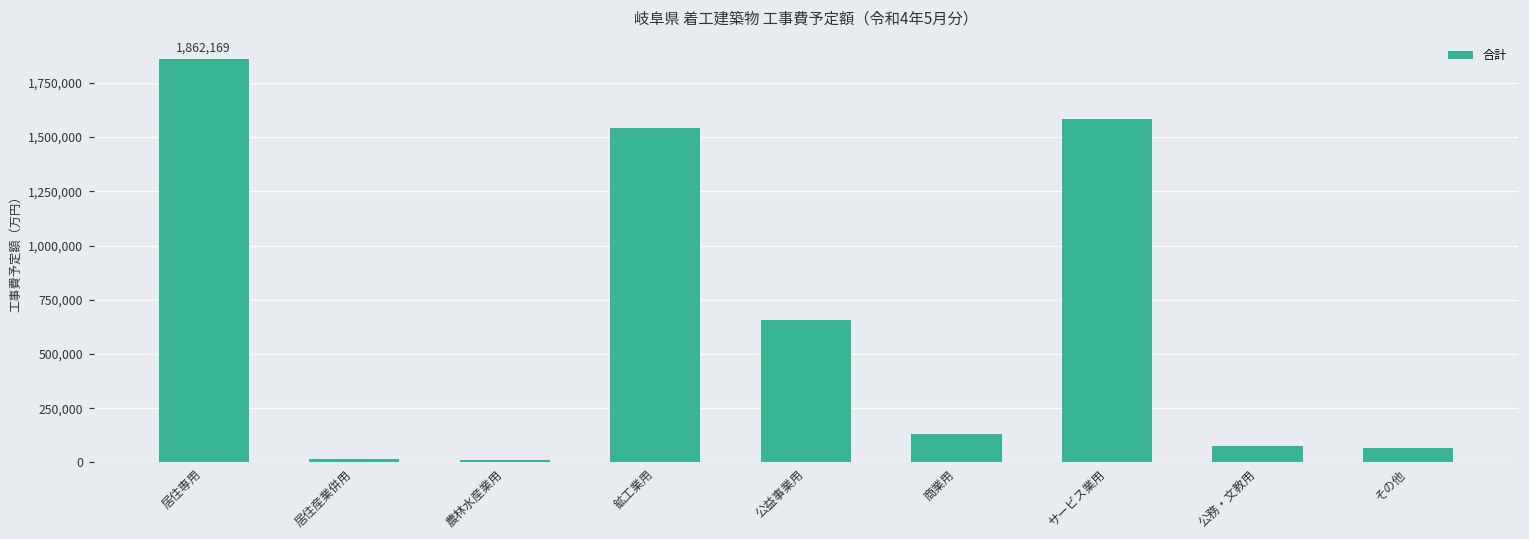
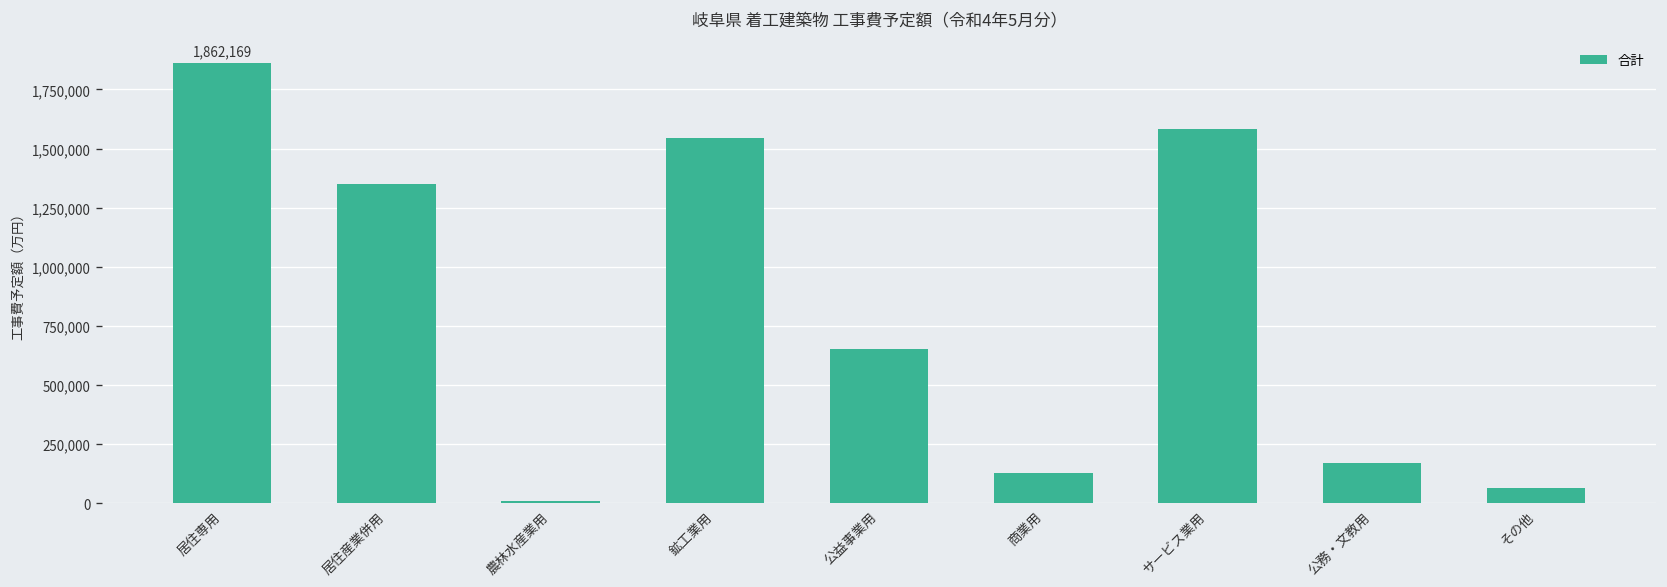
  {
-   "居住産業併用": "10,000",
+   "居住産業併用": "1,350,000",
    "鉱工業用": "1,540,000",
    "公益事業用": "650,000",
    "商業用": "130,000",
    "サービス業用": "1,580,000",
-   "公務・文教用": "70,000",
+   "公務・文教用": "170,000",
    "その他": "70,000"
  }
